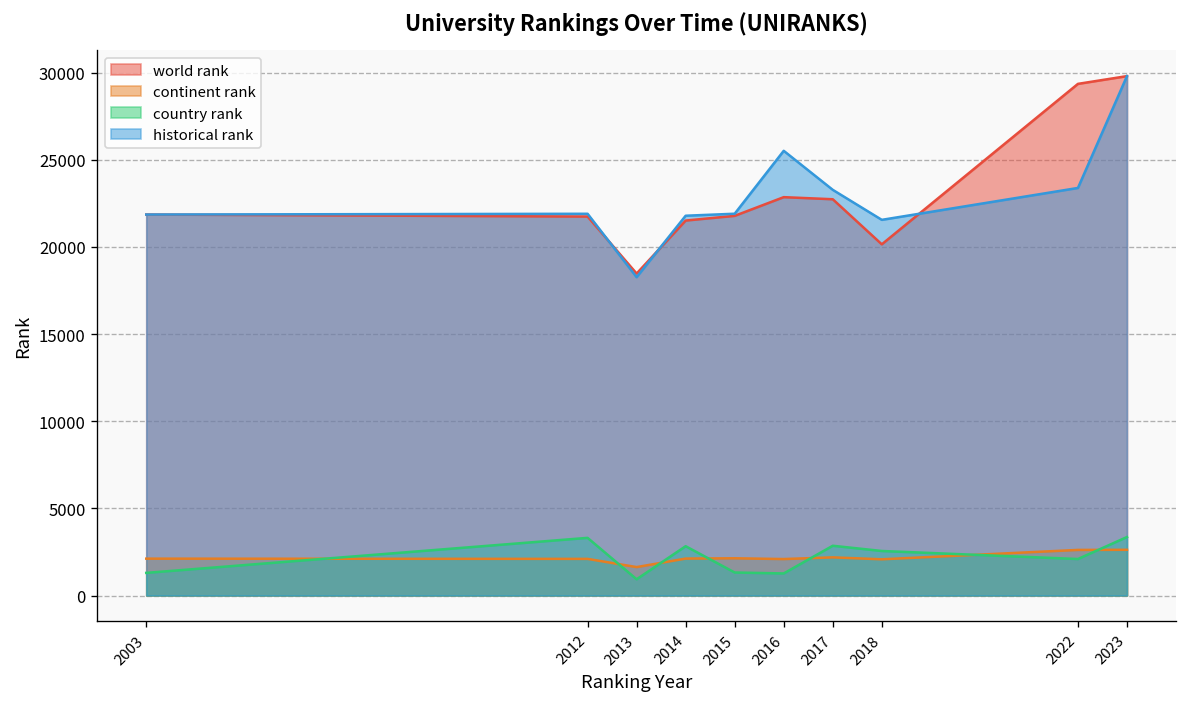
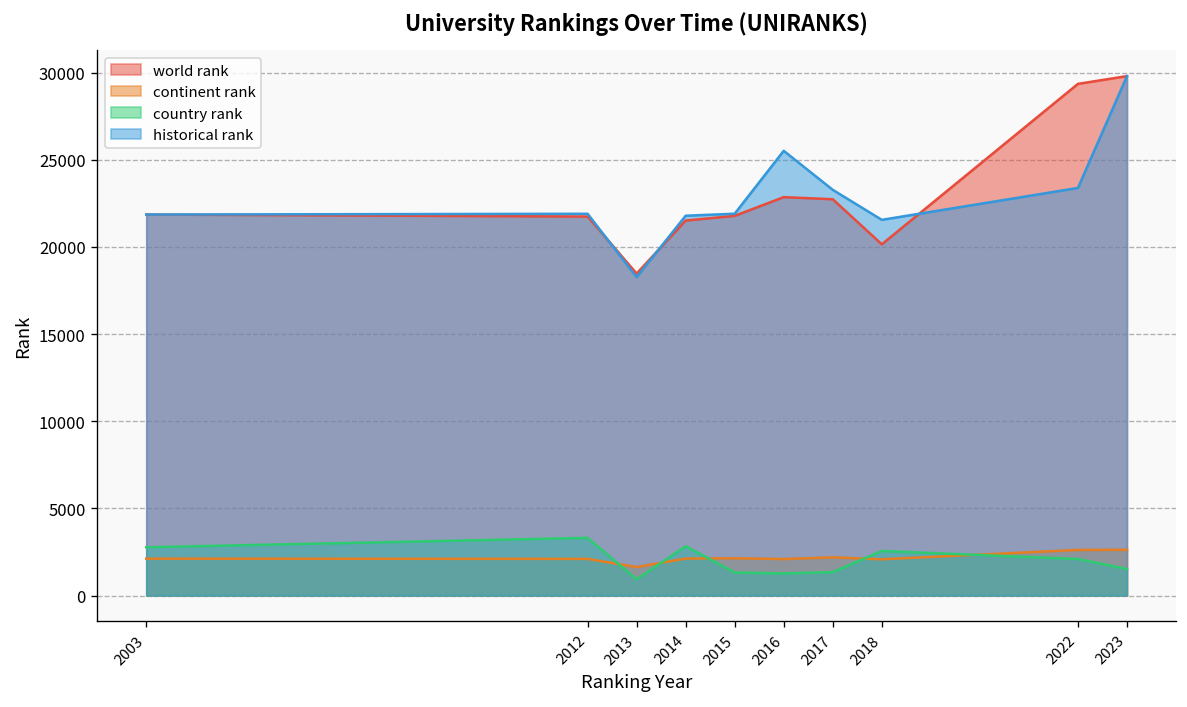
  {
    "country rank": {
-     "2003": 1300,
+     "2003": 2800,
      "2012": 3300,
      "2013": 900,
      "2014": 2800,
      "2015": 1300,
      "2016": 1300,
-     "2017": 2900,
+     "2017": 1300,
      "2018": 2600,
      "2022": 2100,
-     "2023": 3400
+     "2023": 1500
    },
    "historical rank": {
      "2013": 18300,
      "2014": 21800,
      "2016": 25500,
      "2017": 23300,
      "2018": 21600,
      "2022": 23400
    }
  }
